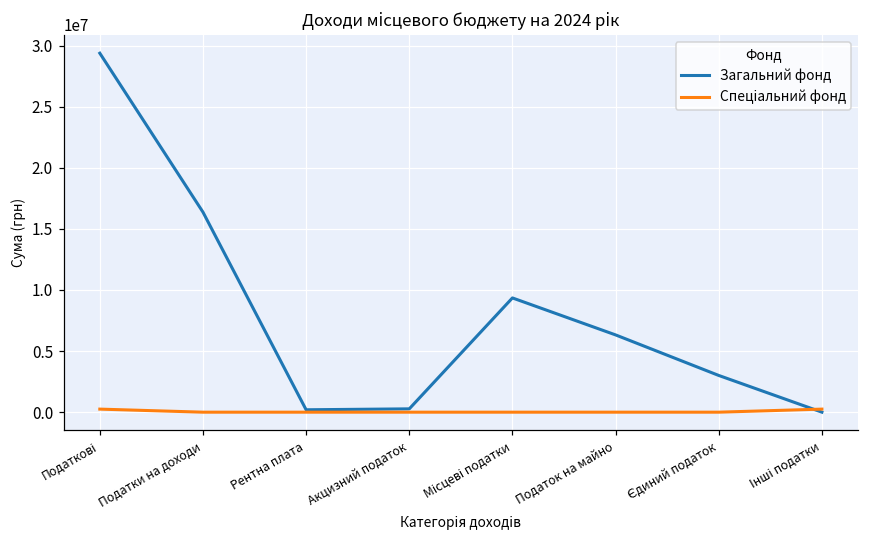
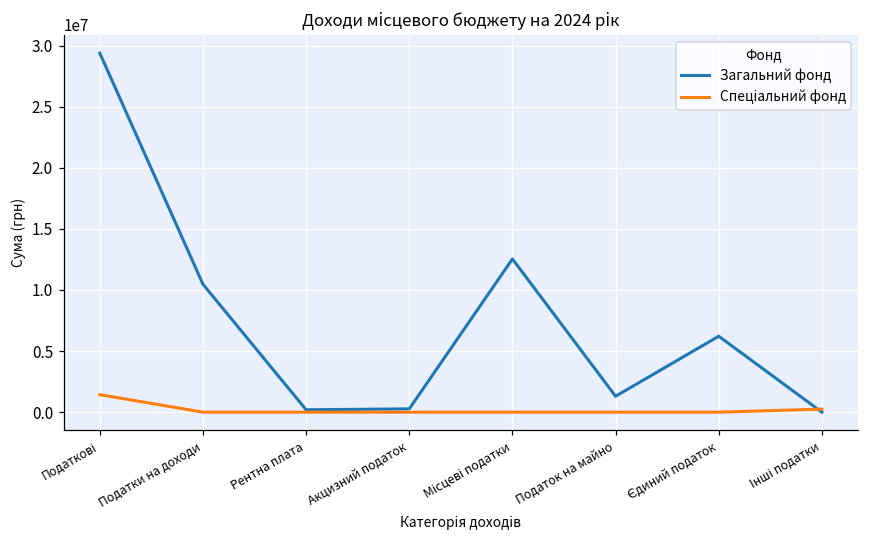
  {
    "Загальний фонд": {
      "Податкові": 29400000,
-     "Податки на доходи": 16400000,
+     "Податки на доходи": 10500000,
      "Акцизний податок": 300000,
-     "Місцеві податки": 9300000,
-     "Податок на майно": 6300000,
-     "Єдиний податок": 3000000,
+     "Місцеві податки": 12500000,
+     "Податок на майно": 1300000,
+     "Єдиний податок": 6200000,
      "Інші податки": 0
    },
    "Спеціальний фонд": {
-     "Податкові": 300000,
+     "Податкові": 1400000,
      "Податки на доходи": 0,
      "Акцизний податок": 0,
      "Місцеві податки": 0,
      "Податок на майно": 0,
      "Єдиний податок": 0,
      "Інші податки": 300000
    }
  }
